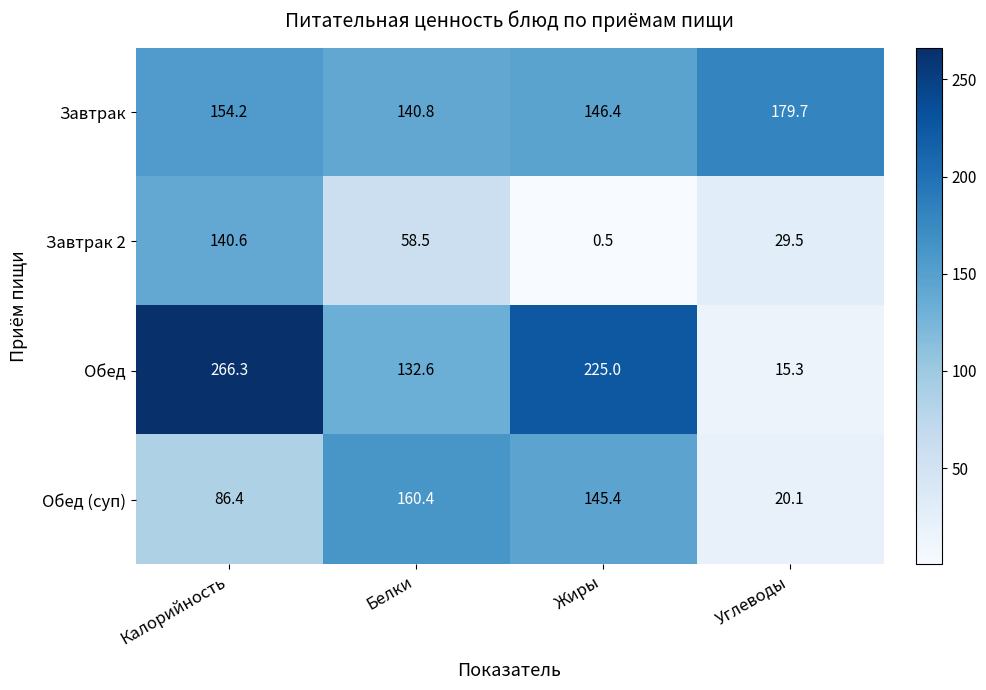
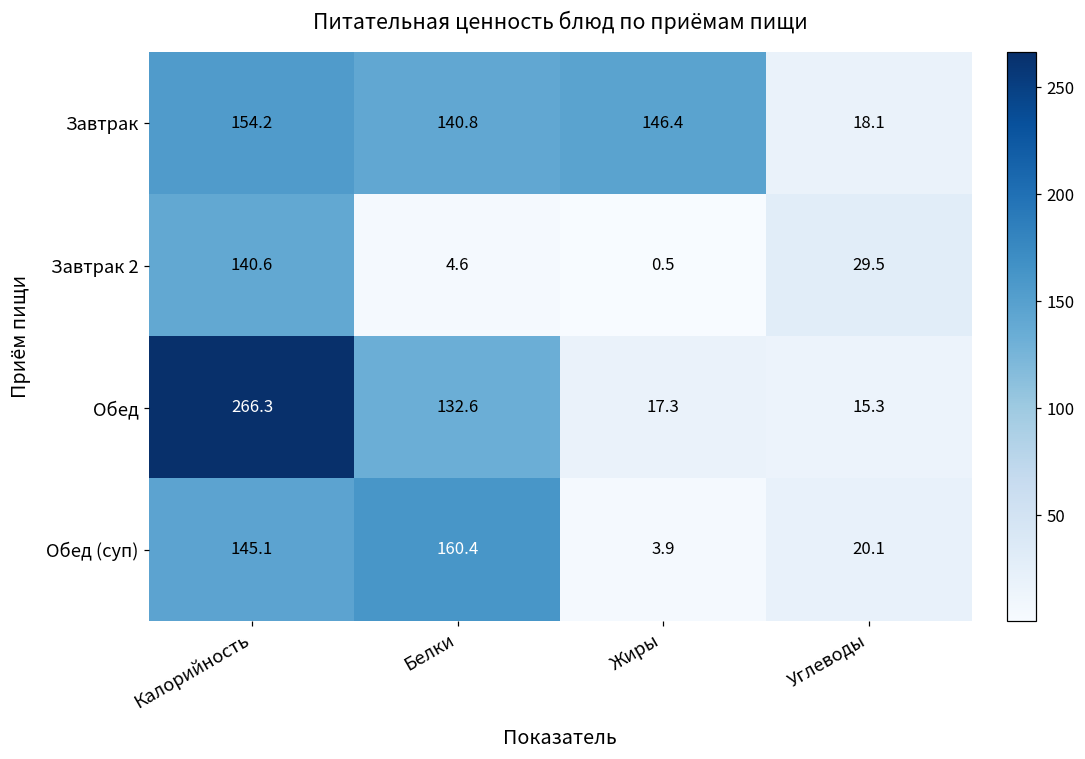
  {
    "Завтрак": {
      "Калорийность": 154.2,
      "Белки": 140.8,
      "Жиры": 146.4,
-     "Углеводы": 179.7
+     "Углеводы": 18.1
    },
    "Завтрак 2": {
      "Калорийность": 140.6,
-     "Белки": 58.5,
+     "Белки": 4.6,
      "Жиры": 0.5,
      "Углеводы": 29.5
    },
    "Обед": {
      "Калорийность": 266.3,
      "Белки": 132.6,
-     "Жиры": 225.0,
+     "Жиры": 17.3,
      "Углеводы": 15.3
    },
    "Обед (суп)": {
-     "Калорийность": 86.4,
+     "Калорийность": 145.1,
      "Белки": 160.4,
-     "Жиры": 145.4,
+     "Жиры": 3.9,
      "Углеводы": 20.1
    }
  }
